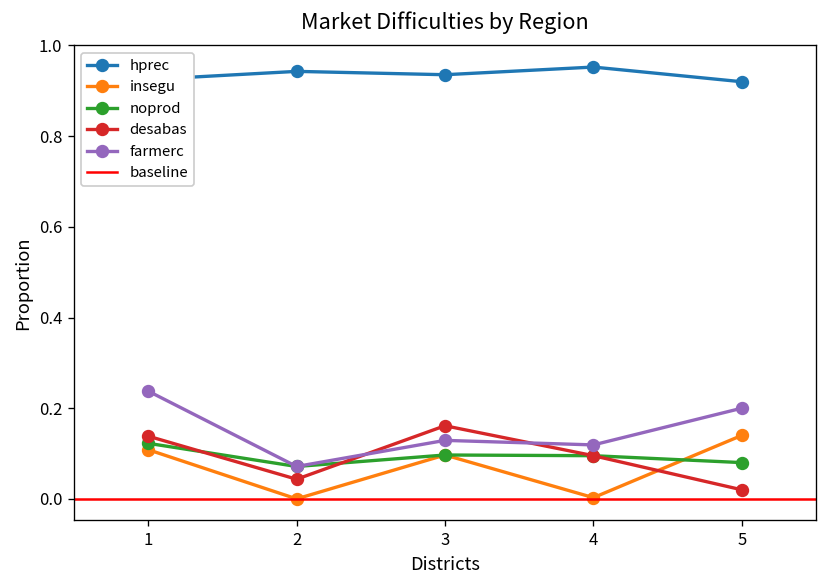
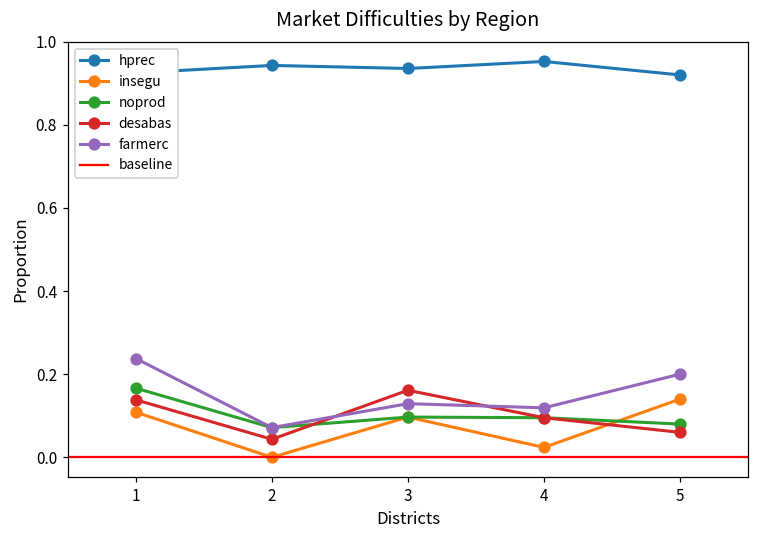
  {
    "hprec": {
      "2": 0.94,
      "3": 0.94,
      "4": 0.95,
      "5": 0.92
    },
    "insegu": {
      "1": 0.11,
      "2": 0.00,
-     "4": 0.00,
+     "4": 0.02,
      "5": 0.14
    },
    "noprod": {
-     "1": 0.12,
+     "1": 0.17,
      "5": 0.08
    },
    "desabas": {
      "1": 0.14,
      "2": 0.04,
      "3": 0.16,
-     "5": 0.02
+     "5": 0.06
    },
    "farmerc": {
      "1": 0.24,
      "3": 0.13,
      "4": 0.12,
      "5": 0.20
    }
  }
